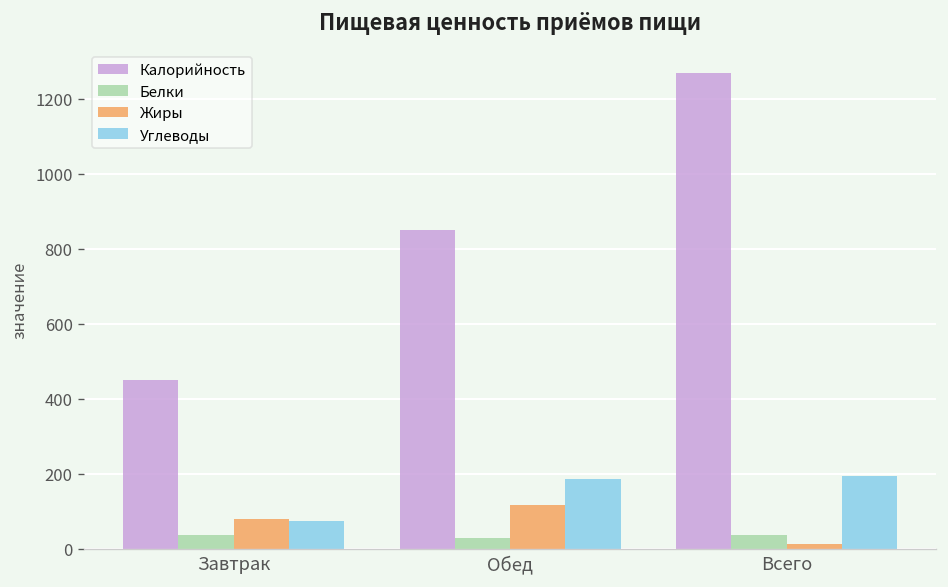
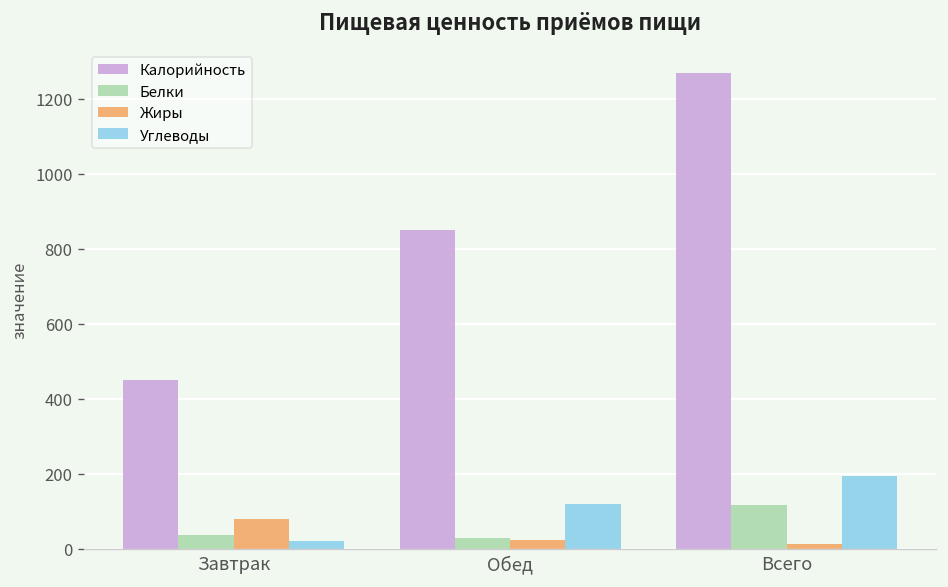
  {
    "Калорийность": {
      "Завтрак": 450,
      "Обед": 850,
      "Всего": 1270
    },
    "Белки": {
      "Завтрак": 40,
      "Обед": 30,
-     "Всего": 40
+     "Всего": 120
    },
    "Жиры": {
      "Завтрак": 80,
-     "Обед": 120,
+     "Обед": 20,
      "Всего": 10
    },
    "Углеводы": {
-     "Завтрак": 70,
-     "Обед": 190,
+     "Завтрак": 20,
+     "Обед": 120,
      "Всего": 190
    }
  }
